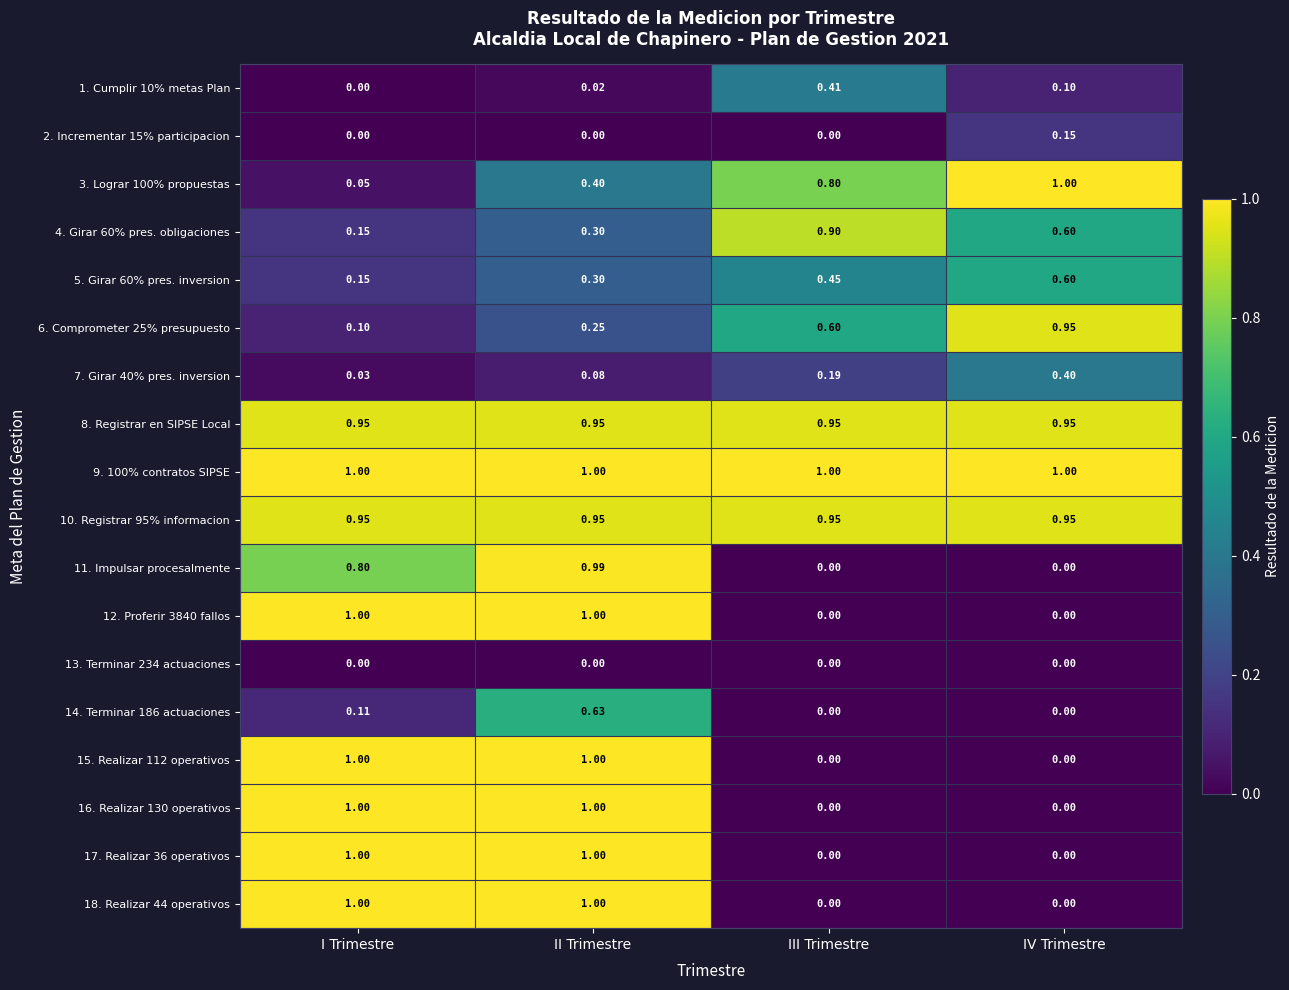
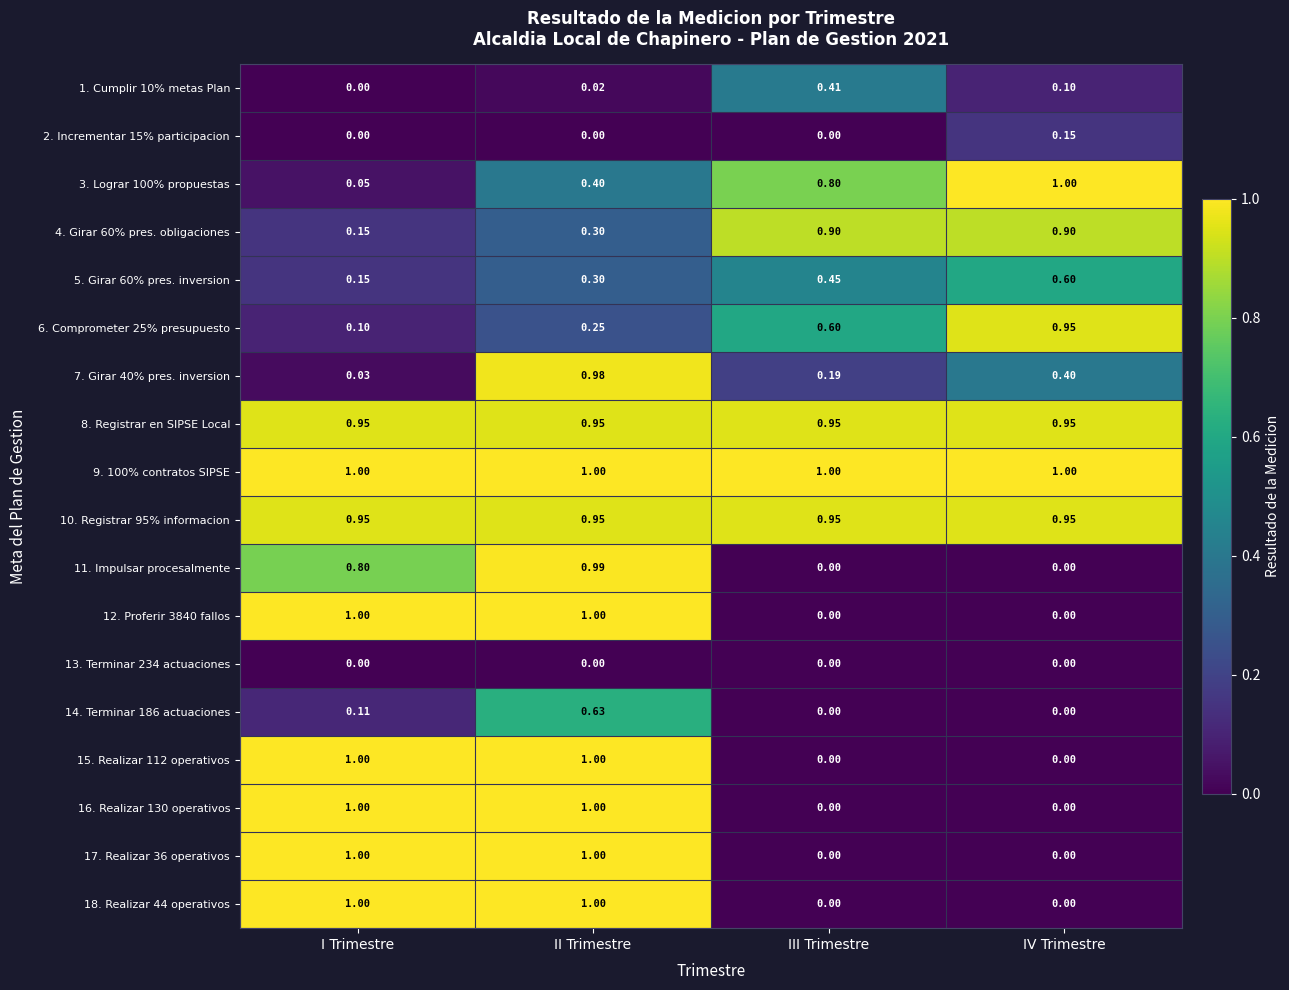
  {
    "1. Cumplir 10% metas Plan": {
      "I Trimestre": 0.00,
      "II Trimestre": 0.02,
      "III Trimestre": 0.41,
      "IV Trimestre": 0.10
    },
    "2. Incrementar 15% participacion": {
      "I Trimestre": 0.00,
      "II Trimestre": 0.00,
      "III Trimestre": 0.00,
      "IV Trimestre": 0.15
    },
    "3. Lograr 100% propuestas": {
      "I Trimestre": 0.05,
      "II Trimestre": 0.40,
      "III Trimestre": 0.80,
      "IV Trimestre": 1.00
    },
    "4. Girar 60% pres. obligaciones": {
      "I Trimestre": 0.15,
      "II Trimestre": 0.30,
      "III Trimestre": 0.90,
-     "IV Trimestre": 0.60
+     "IV Trimestre": 0.90
    },
    "5. Girar 60% pres. inversion": {
      "I Trimestre": 0.15,
      "II Trimestre": 0.30,
      "III Trimestre": 0.45,
      "IV Trimestre": 0.60
    },
    "6. Comprometer 25% presupuesto": {
      "I Trimestre": 0.10,
      "II Trimestre": 0.25,
      "III Trimestre": 0.60,
      "IV Trimestre": 0.95
    },
    "7. Girar 40% pres. inversion": {
      "I Trimestre": 0.03,
-     "II Trimestre": 0.08,
+     "II Trimestre": 0.98,
      "III Trimestre": 0.19,
      "IV Trimestre": 0.40
    },
    "8. Registrar en SIPSE Local": {
      "I Trimestre": 0.95,
      "II Trimestre": 0.95,
      "III Trimestre": 0.95,
      "IV Trimestre": 0.95
    },
    "9. 100% contratos SIPSE": {
      "I Trimestre": 1.00,
      "II Trimestre": 1.00,
      "III Trimestre": 1.00,
      "IV Trimestre": 1.00
    },
    "10. Registrar 95% informacion": {
      "I Trimestre": 0.95,
      "II Trimestre": 0.95,
      "III Trimestre": 0.95,
      "IV Trimestre": 0.95
    },
    "11. Impulsar procesalmente": {
      "I Trimestre": 0.80,
      "II Trimestre": 0.99,
      "III Trimestre": 0.00,
      "IV Trimestre": 0.00
    },
    "12. Proferir 3840 fallos": {
      "I Trimestre": 1.00,
      "II Trimestre": 1.00,
      "III Trimestre": 0.00,
      "IV Trimestre": 0.00
    },
    "13. Terminar 234 actuaciones": {
      "I Trimestre": 0.00,
      "II Trimestre": 0.00,
      "III Trimestre": 0.00,
      "IV Trimestre": 0.00
    },
    "14. Terminar 186 actuaciones": {
      "I Trimestre": 0.11,
      "II Trimestre": 0.63,
      "III Trimestre": 0.00,
      "IV Trimestre": 0.00
    },
    "15. Realizar 112 operativos": {
      "I Trimestre": 1.00,
      "II Trimestre": 1.00,
      "III Trimestre": 0.00,
      "IV Trimestre": 0.00
    },
    "16. Realizar 130 operativos": {
      "I Trimestre": 1.00,
      "II Trimestre": 1.00,
      "III Trimestre": 0.00,
      "IV Trimestre": 0.00
    },
    "17. Realizar 36 operativos": {
      "I Trimestre": 1.00,
      "II Trimestre": 1.00,
      "III Trimestre": 0.00,
      "IV Trimestre": 0.00
    },
    "18. Realizar 44 operativos": {
      "I Trimestre": 1.00,
      "II Trimestre": 1.00,
      "III Trimestre": 0.00,
      "IV Trimestre": 0.00
    }
  }
